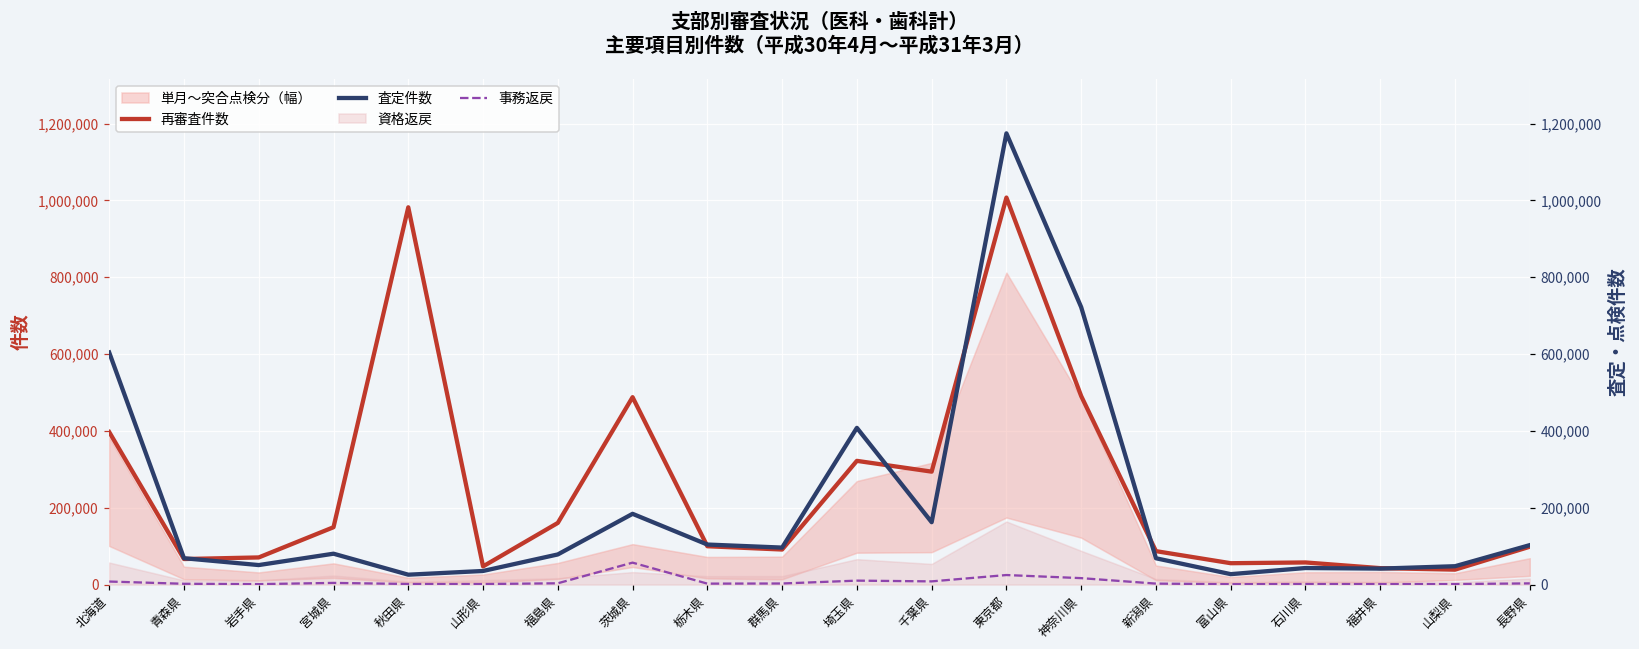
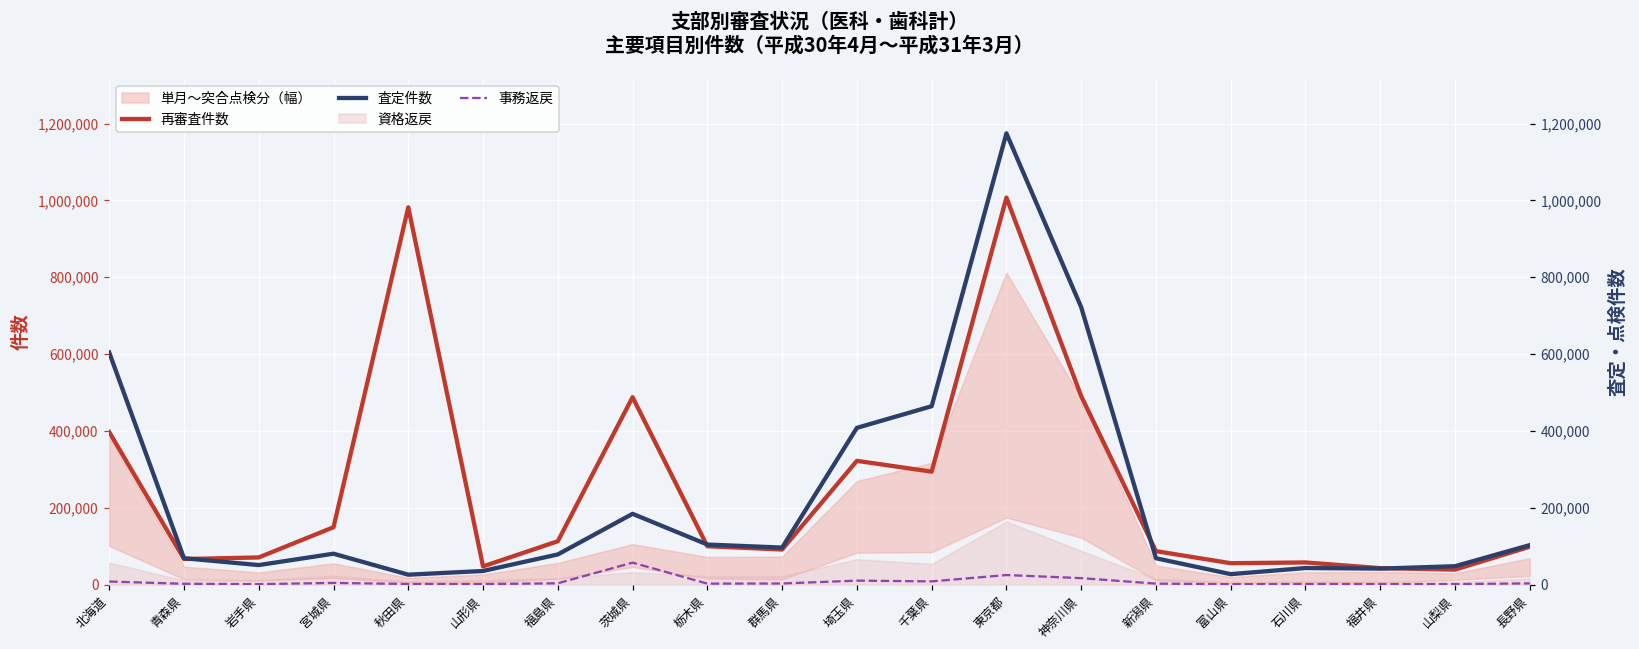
  {
    "再審査件数": {
      "北海道": "400,000",
      "岩手県": "70,000",
      "宮城県": "150,000",
      "秋田県": "980,000",
      "山形県": "50,000",
-     "福島県": "160,000",
+     "福島県": "110,000",
      "茨城県": "490,000",
      "埼玉県": "320,000",
      "千葉県": "290,000",
      "東京都": "1,010,000",
      "新潟県": "90,000",
      "富山県": "60,000",
      "石川県": "60,000",
      "山梨県": "40,000"
    },
    "査定件数": {
      "北海道": "600,000",
      "岩手県": "50,000",
      "宮城県": "80,000",
      "秋田県": "30,000",
      "山形県": "40,000",
      "福島県": "80,000",
      "茨城県": "180,000",
      "埼玉県": "410,000",
-     "千葉県": "160,000",
+     "千葉県": "460,000",
      "東京都": "1,170,000",
      "神奈川県": "720,000",
      "新潟県": "70,000",
      "富山県": "30,000",
      "石川県": "40,000",
      "山梨県": "50,000"
    },
    "事務返戻": {
      "北海道": "10,000",
      "青森県": "0",
      "岩手県": "0",
      "宮城県": "0",
      "山形県": "0",
      "福島県": "0",
      "茨城県": "60,000",
      "栃木県": "0",
      "群馬県": "0",
      "埼玉県": "10,000",
      "千葉県": "10,000",
      "東京都": "20,000",
      "神奈川県": "20,000",
      "新潟県": "0",
      "長野県": "0"
    }
  }
